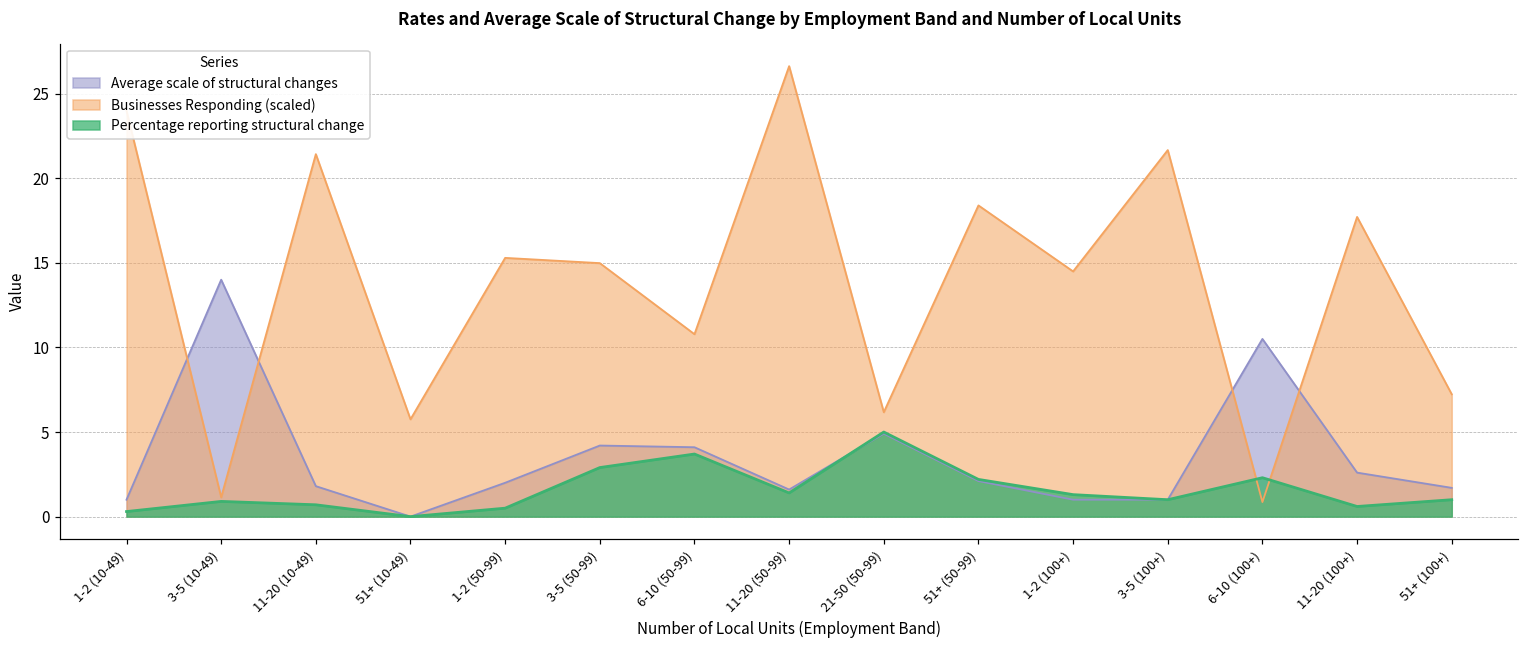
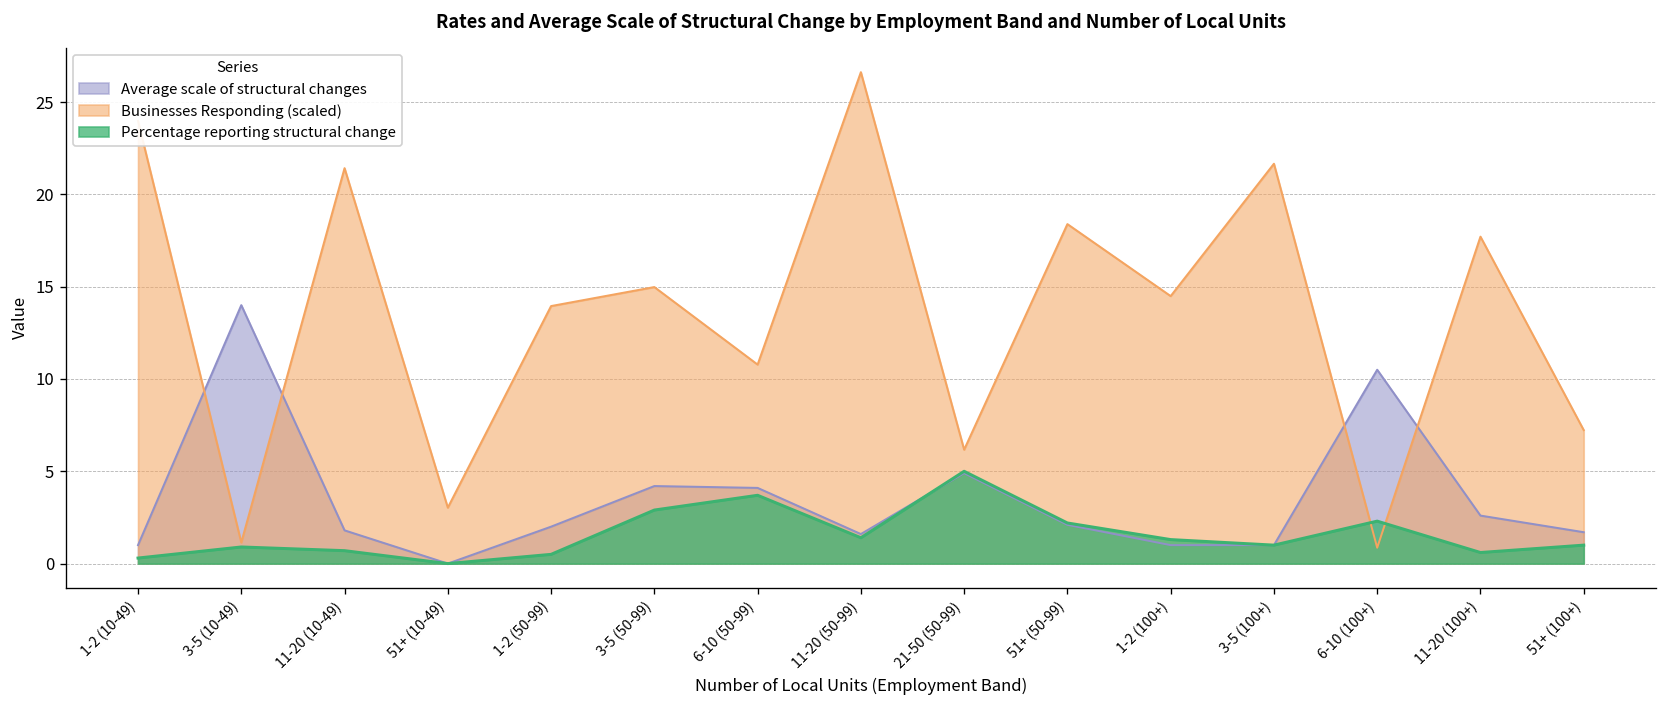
  {
    "Average scale of structural changes": {
      "1-2 (10-49)": 1.0,
      "3-5 (10-49)": 14.0,
      "11-20 (10-49)": 1.8,
      "1-2 (50-99)": 2.0,
      "3-5 (50-99)": 4.2,
      "6-10 (50-99)": 4.1,
      "11-20 (50-99)": 1.6,
      "1-2 (100+)": 1.0,
      "6-10 (100+)": 10.5,
      "11-20 (100+)": 2.6,
      "51+ (100+)": 1.7
    },
    "Businesses Responding (scaled)": {
      "3-5 (10-49)": 1.1,
      "11-20 (10-49)": 21.4,
-     "51+ (10-49)": 5.8,
-     "1-2 (50-99)": 15.3,
+     "51+ (10-49)": 3.0,
+     "1-2 (50-99)": 14.0,
      "3-5 (50-99)": 15.0,
      "6-10 (50-99)": 10.8,
      "11-20 (50-99)": 26.6,
      "21-50 (50-99)": 6.2,
      "51+ (50-99)": 18.4,
      "1-2 (100+)": 14.5,
      "3-5 (100+)": 21.7,
      "6-10 (100+)": 0.9,
      "11-20 (100+)": 17.7,
      "51+ (100+)": 7.2
    },
    "Percentage reporting structural change": {
      "1-2 (10-49)": 0.3,
      "3-5 (10-49)": 0.9,
      "11-20 (10-49)": 0.7,
      "1-2 (50-99)": 0.5,
      "3-5 (50-99)": 2.9,
      "6-10 (50-99)": 3.7,
      "11-20 (50-99)": 1.4,
      "1-2 (100+)": 1.3,
      "6-10 (100+)": 2.3,
      "11-20 (100+)": 0.6,
      "51+ (100+)": 1.0
    }
  }
